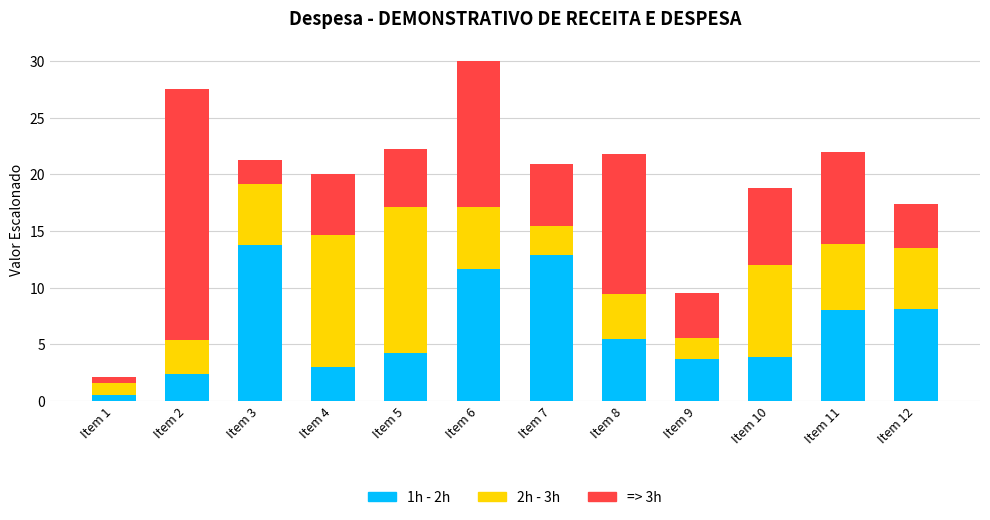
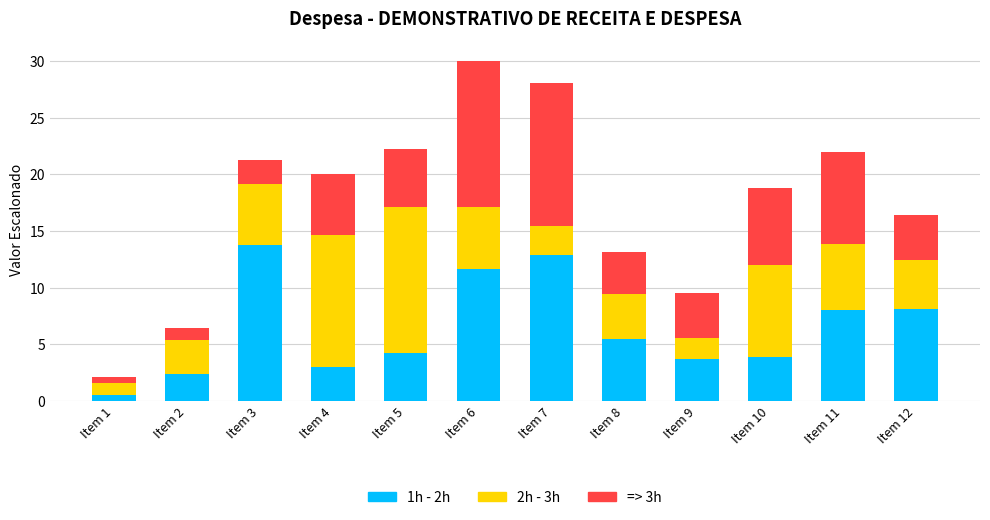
  {
    "1h - 2h": {
      "Item 1": 0.5,
      "Item 2": 2.3,
      "Item 3": 13.8,
      "Item 4": 3.0,
      "Item 5": 4.3,
      "Item 6": 11.6,
      "Item 7": 12.9,
      "Item 8": 5.5,
      "Item 9": 3.7,
      "Item 10": 3.9,
      "Item 11": 8.1,
      "Item 12": 8.1
    },
    "2h - 3h": {
      "Item 1": 1.1,
      "Item 2": 3.0,
      "Item 3": 5.4,
      "Item 4": 11.6,
      "Item 5": 12.9,
      "Item 6": 5.5,
      "Item 7": 2.5,
      "Item 8": 3.9,
      "Item 9": 1.9,
      "Item 10": 8.1,
      "Item 11": 5.8,
-     "Item 12": 5.4
+     "Item 12": 4.4
    },
    "=> 3h": {
      "Item 1": 0.5,
-     "Item 2": 22.2,
+     "Item 2": 1.1,
      "Item 3": 2.1,
      "Item 4": 5.4,
      "Item 5": 5.1,
      "Item 6": 12.9,
-     "Item 7": 5.5,
-     "Item 8": 12.4,
+     "Item 7": 12.7,
+     "Item 8": 3.7,
      "Item 9": 3.9,
      "Item 10": 6.8,
      "Item 11": 8.1,
      "Item 12": 3.9
    }
  }
